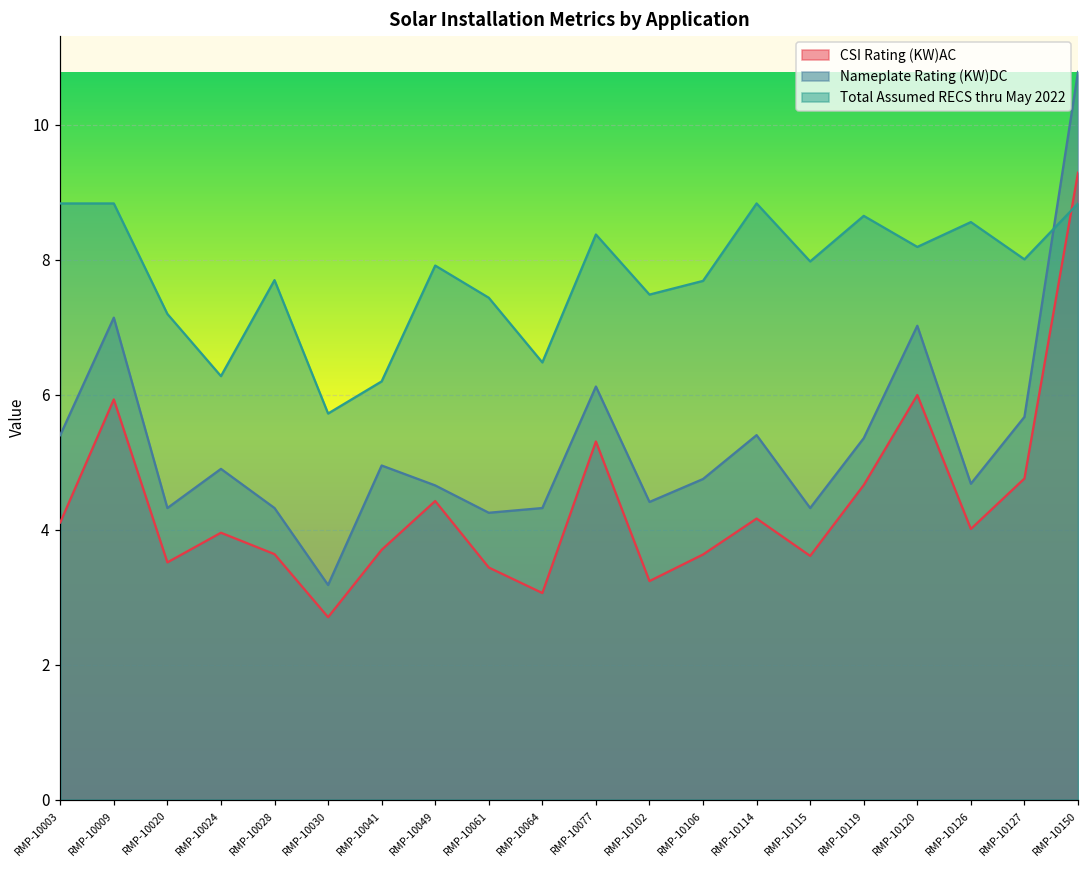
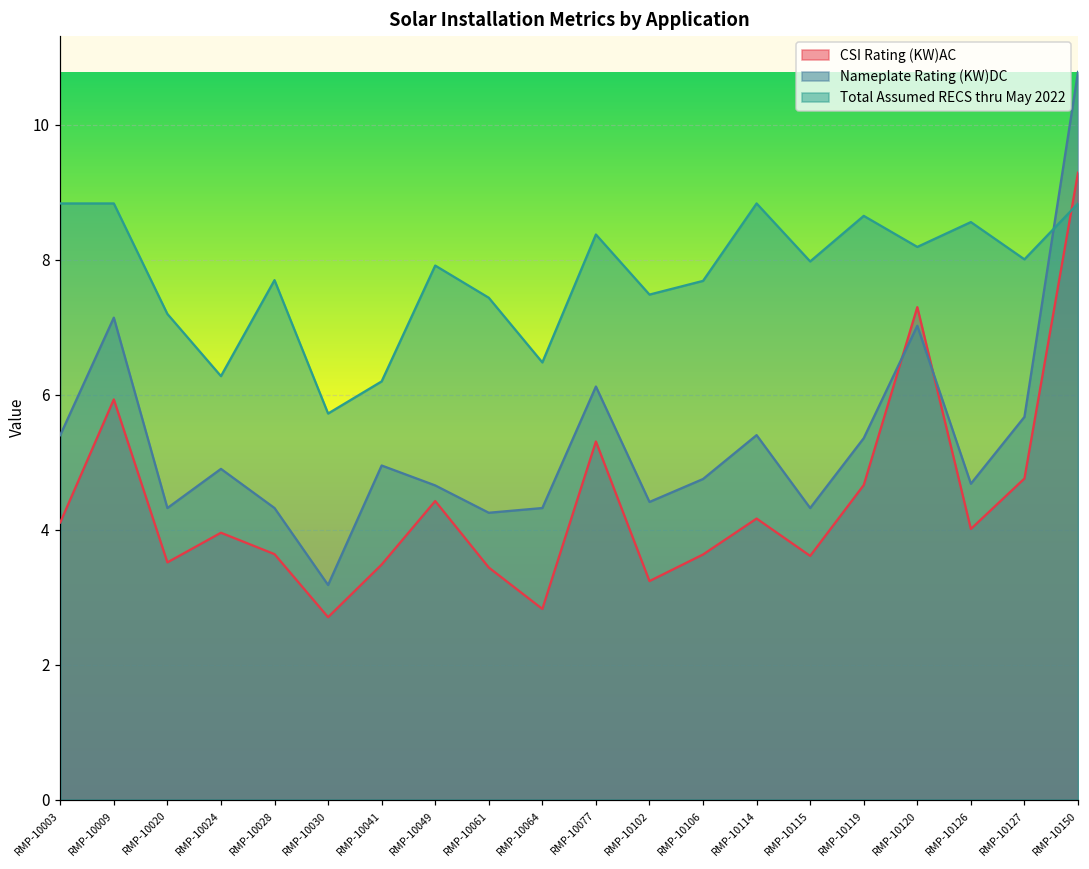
  {
    "CSI Rating (KW)AC": {
      "RMP-10003": 4.1,
      "RMP-10009": 5.9,
      "RMP-10020": 3.5,
      "RMP-10024": 4.0,
      "RMP-10028": 3.6,
      "RMP-10030": 2.7,
-     "RMP-10041": 3.7,
+     "RMP-10041": 3.5,
      "RMP-10049": 4.4,
      "RMP-10061": 3.4,
-     "RMP-10064": 3.1,
+     "RMP-10064": 2.8,
      "RMP-10077": 5.3,
      "RMP-10102": 3.2,
      "RMP-10106": 3.6,
      "RMP-10114": 4.2,
      "RMP-10115": 3.6,
      "RMP-10119": 4.7,
-     "RMP-10120": 6.0,
+     "RMP-10120": 7.3,
      "RMP-10126": 4.0,
      "RMP-10127": 4.8,
      "RMP-10150": 9.3
    }
  }
